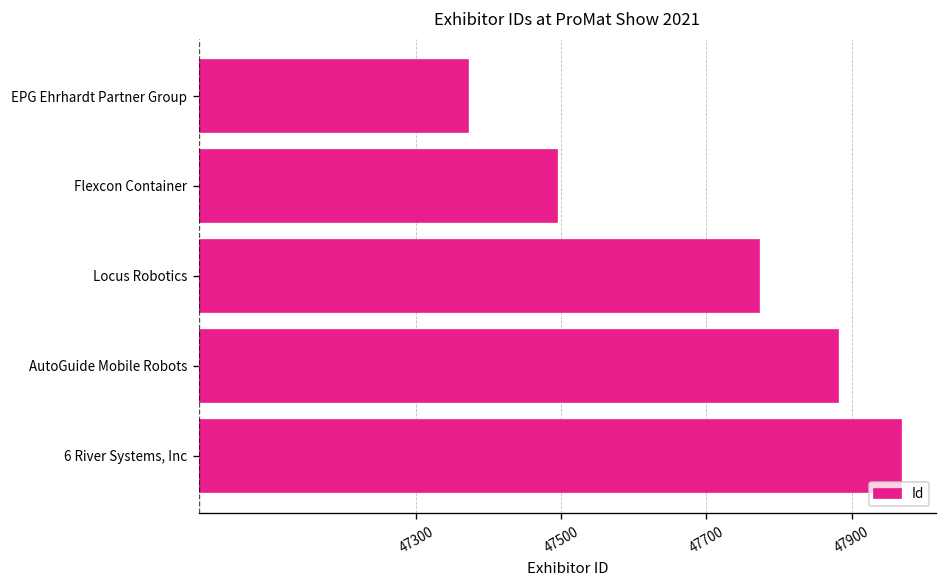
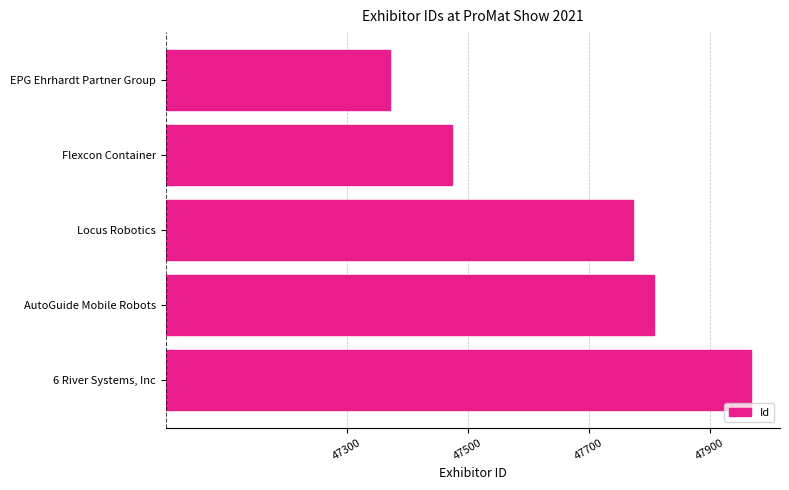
  {
    "EPG Ehrhardt Partner Group": 47370,
-   "Flexcon Container": 47490,
+   "Flexcon Container": 47470,
    "Locus Robotics": 47770,
-   "AutoGuide Mobile Robots": 47880,
+   "AutoGuide Mobile Robots": 47810,
    "6 River Systems, Inc": 47970
  }
